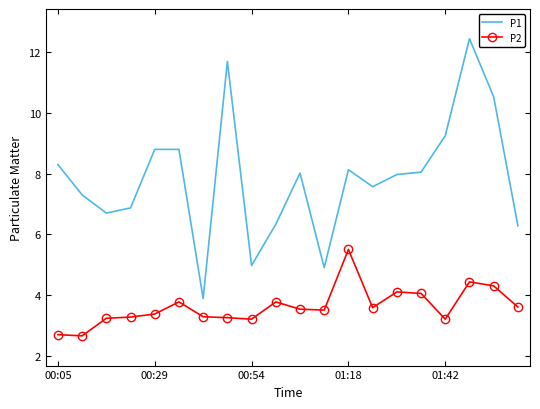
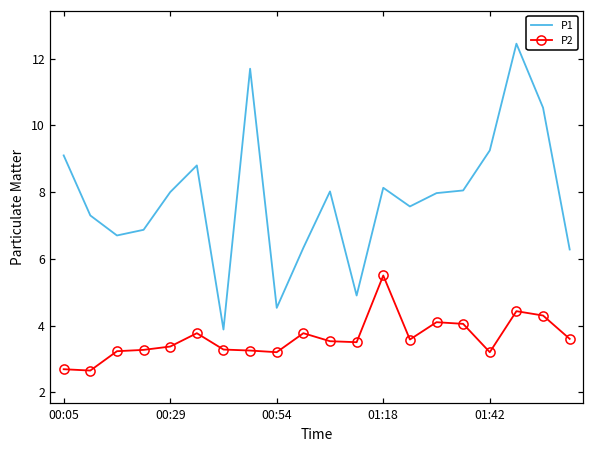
  {
    "P1": {
-     "00:05": 8.3,
-     "00:29": 8.8,
-     "00:54": 5.0,
+     "00:05": 9.1,
+     "00:29": 8.0,
+     "00:54": 4.5,
      "01:18": 8.1,
      "01:42": 9.3
    },
    "P2": {
      "00:05": 2.7,
      "00:29": 3.4,
      "00:54": 3.2,
      "01:18": 5.5,
      "01:42": 3.2
    }
  }
